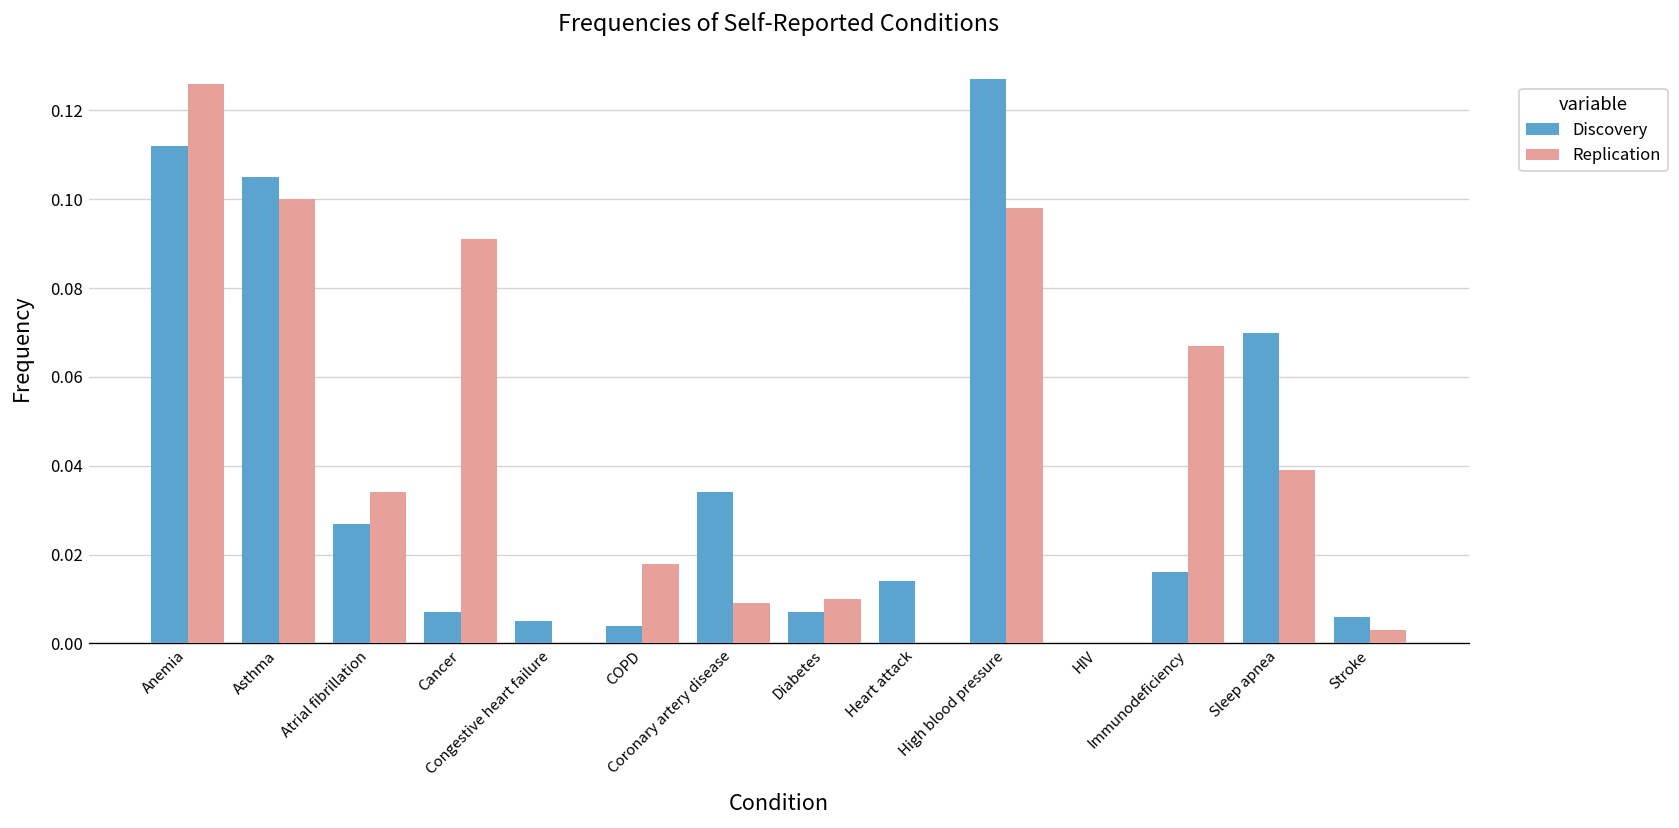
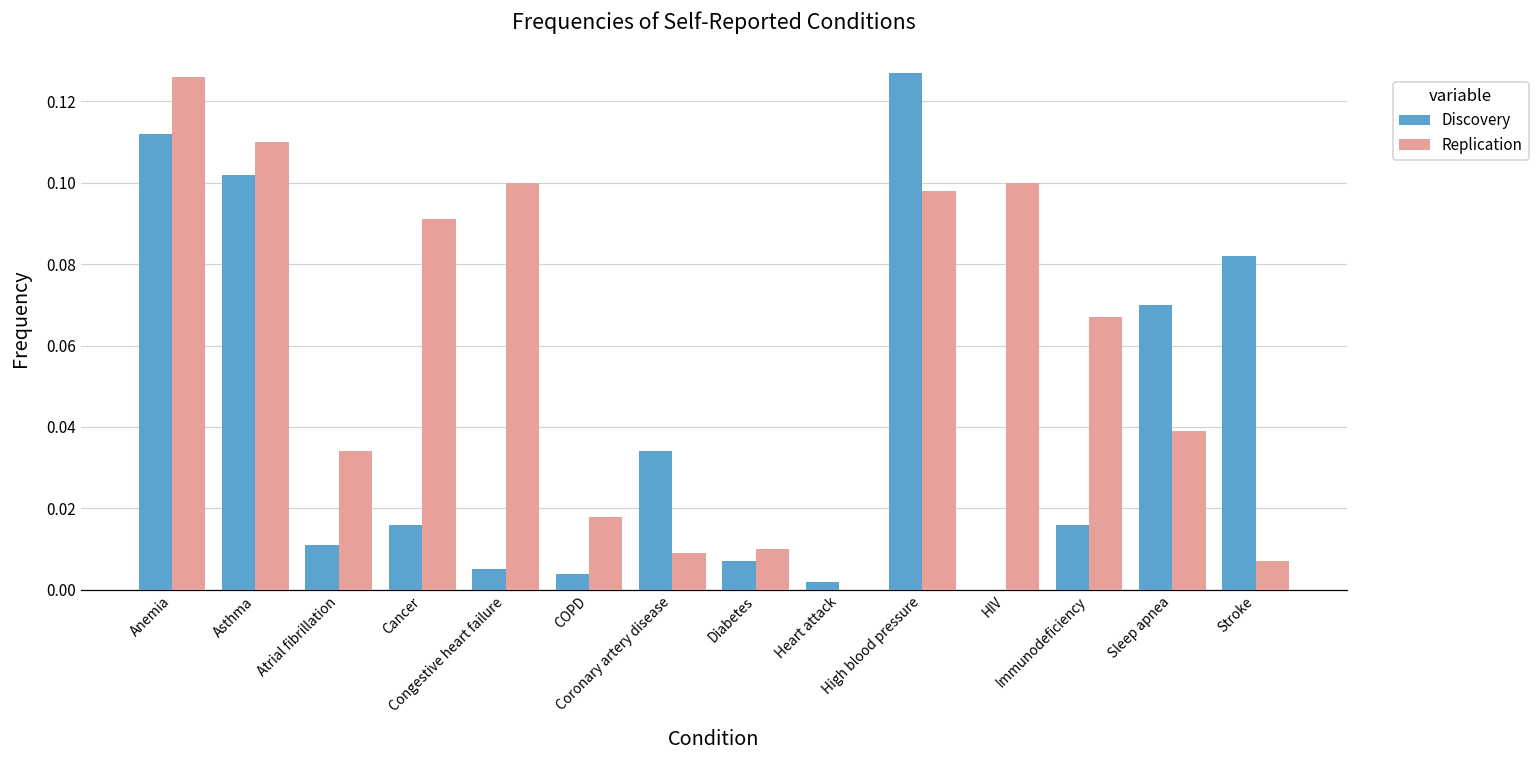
  {
    "Discovery": {
      "Anemia": 0.112,
-     "Asthma": 0.105,
-     "Atrial fibrillation": 0.027,
-     "Cancer": 0.007,
+     "Asthma": 0.102,
+     "Atrial fibrillation": 0.011,
+     "Cancer": 0.016,
      "Congestive heart failure": 0.005,
      "COPD": 0.004,
      "Coronary artery disease": 0.034,
      "Diabetes": 0.007,
-     "Heart attack": 0.014,
+     "Heart attack": 0.002,
      "High blood pressure": 0.127,
      "HIV": 0.000,
      "Immunodeficiency": 0.016,
      "Sleep apnea": 0.070,
-     "Stroke": 0.006
+     "Stroke": 0.082
    },
    "Replication": {
      "Anemia": 0.126,
-     "Asthma": 0.10,
+     "Asthma": 0.11,
      "Atrial fibrillation": 0.034,
      "Cancer": 0.091,
-     "Congestive heart failure": 0.0,
+     "Congestive heart failure": 0.1,
      "COPD": 0.018,
      "Coronary artery disease": 0.009,
      "Diabetes": 0.010,
      "Heart attack": 0.000,
      "High blood pressure": 0.098,
-     "HIV": 0.0,
+     "HIV": 0.1,
      "Immunodeficiency": 0.067,
      "Sleep apnea": 0.039,
-     "Stroke": 0.003
+     "Stroke": 0.007
    }
  }
